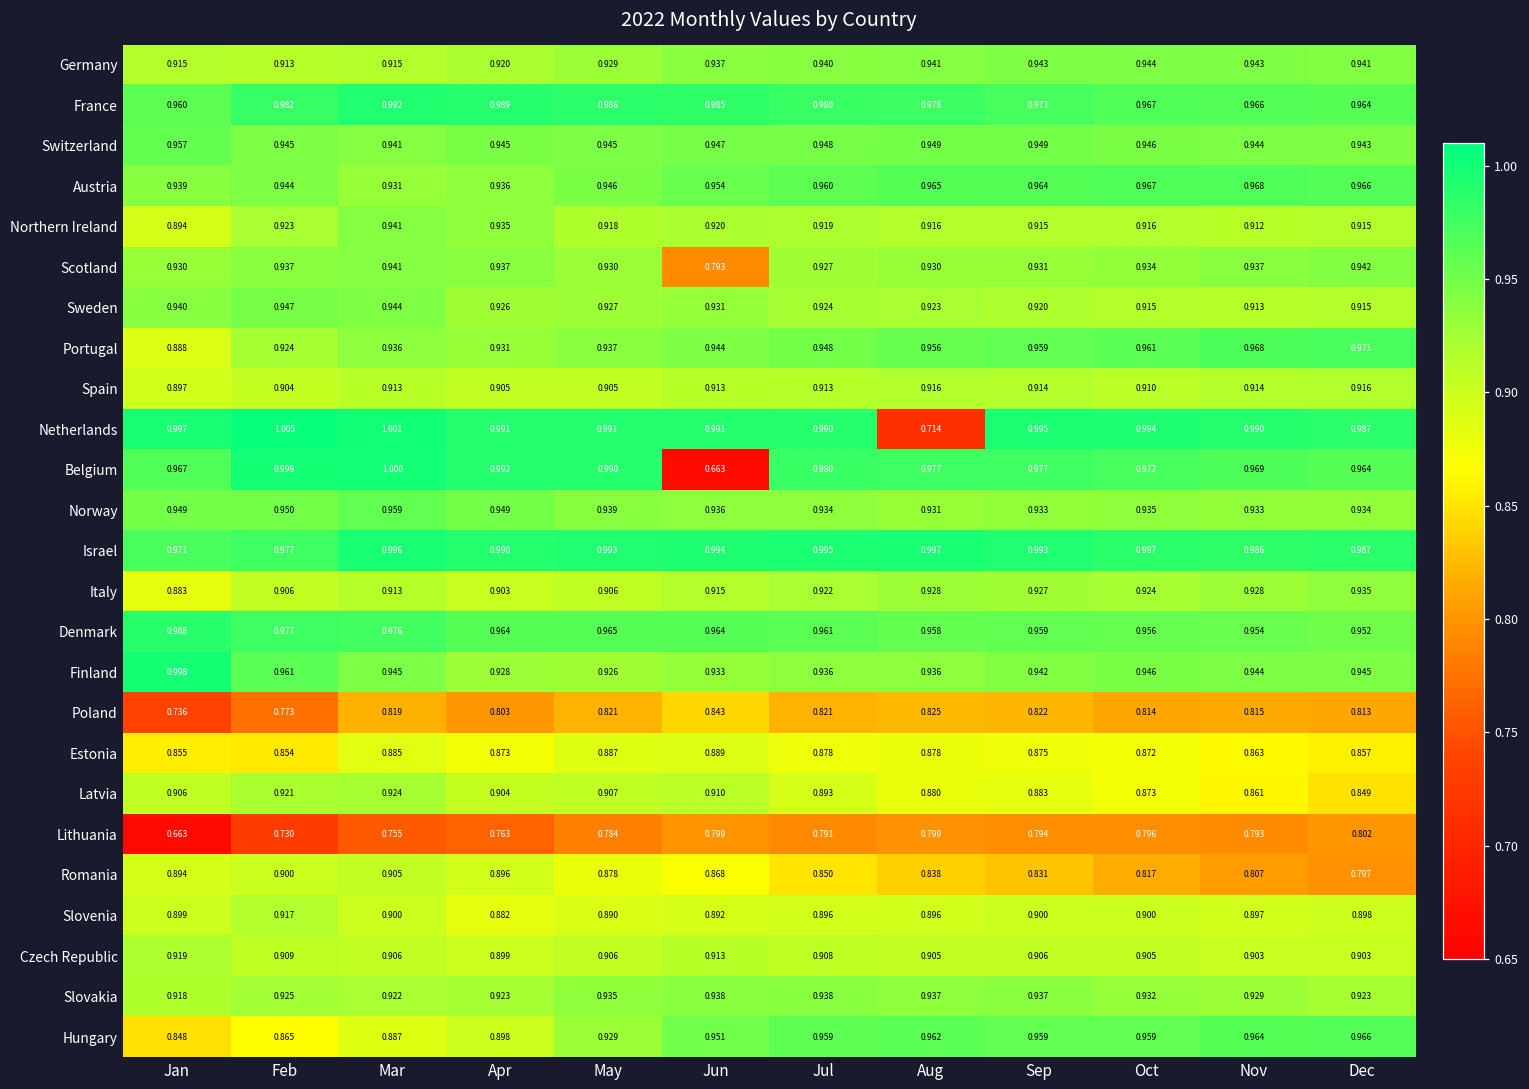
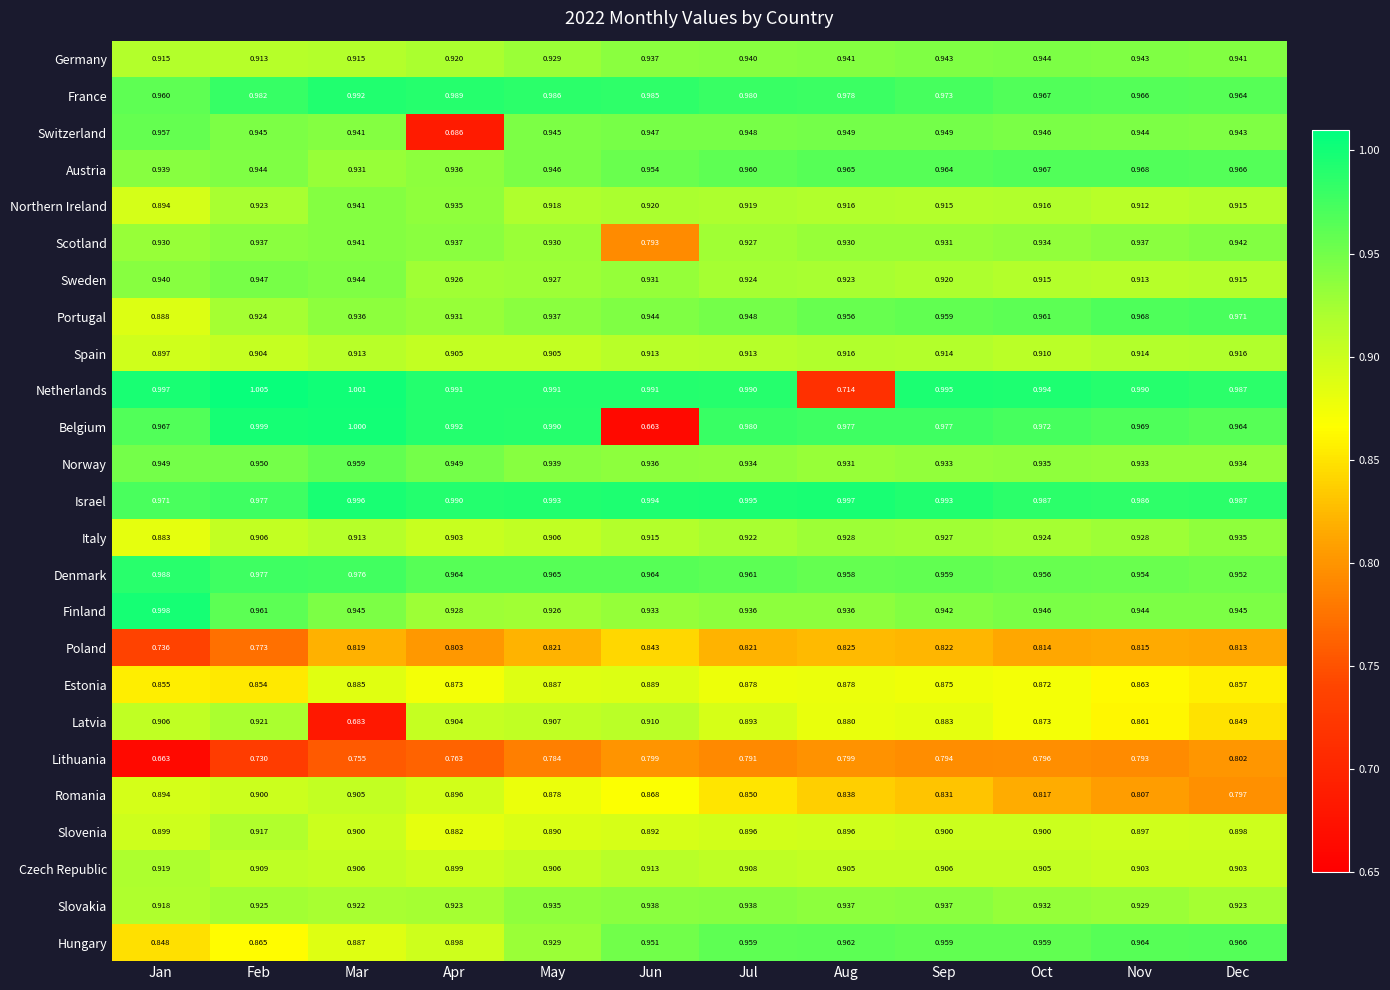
  {
    "Switzerland": {
      "Jan": 0.957,
      "Feb": 0.945,
      "Mar": 0.941,
-     "Apr": 0.945,
+     "Apr": 0.686,
      "May": 0.945,
      "Jun": 0.947,
      "Jul": 0.948,
      "Aug": 0.949,
      "Sep": 0.949,
      "Oct": 0.946,
      "Nov": 0.944,
      "Dec": 0.943
    },
    "Latvia": {
      "Jan": 0.906,
      "Feb": 0.921,
-     "Mar": 0.924,
+     "Mar": 0.683,
      "Apr": 0.904,
      "May": 0.907,
      "Jun": 0.910,
      "Jul": 0.893,
      "Aug": 0.880,
      "Sep": 0.883,
      "Oct": 0.873,
      "Nov": 0.861,
      "Dec": 0.849
    }
  }
